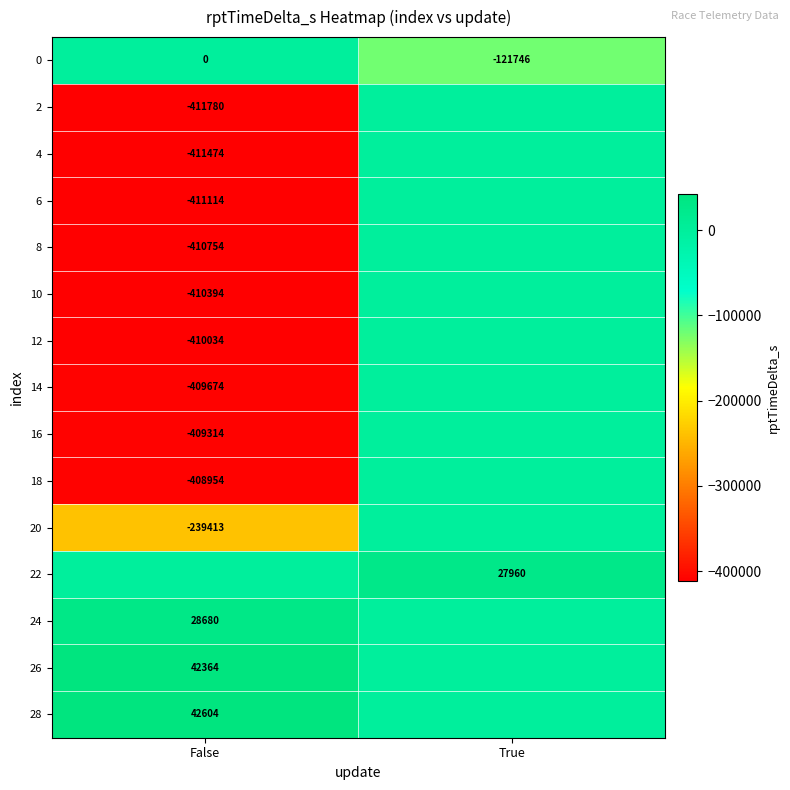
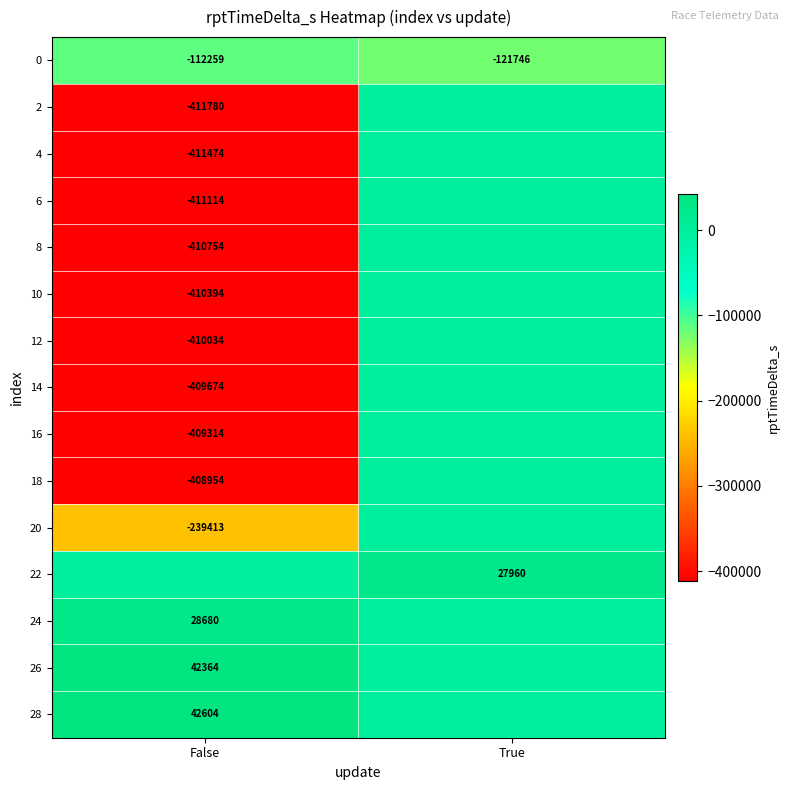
  {
    "0": {
-     "False": 0,
+     "False": -112259,
      "True": -121746
    },
    "2": {
      "False": -411780
    },
    "4": {
      "False": -411474
    },
    "6": {
      "False": -411114
    },
    "8": {
      "False": -410754
    },
    "10": {
      "False": -410394
    },
    "12": {
      "False": -410034
    },
    "14": {
      "False": -409674
    },
    "16": {
      "False": -409314
    },
    "18": {
      "False": -408954
    },
    "20": {
      "False": -239413
    },
    "22": {
      "True": 27960
    },
    "24": {
      "False": 28680
    },
    "26": {
      "False": 42364
    },
    "28": {
      "False": 42604
    }
  }
